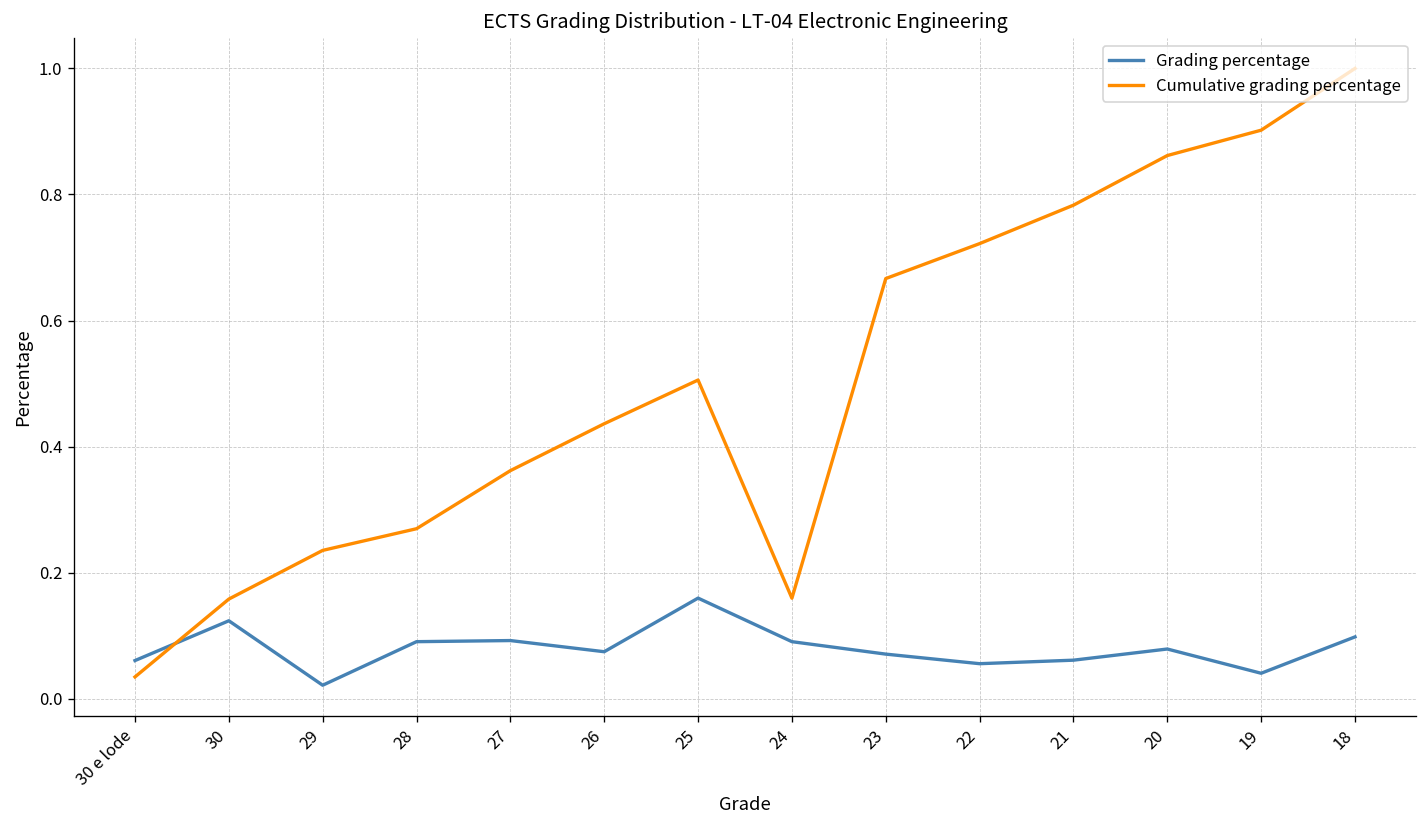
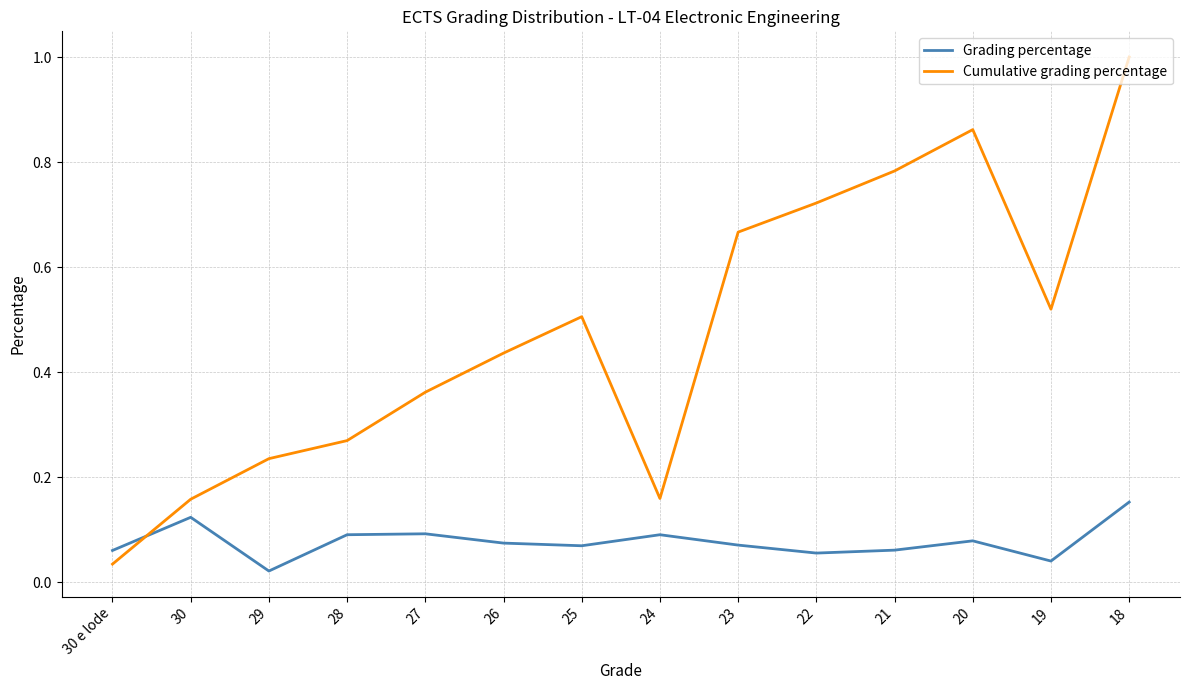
  {
    "Grading percentage": {
      "30 e lode": 0.06,
      "30": 0.12,
      "29": 0.02,
      "28": 0.09,
      "27": 0.09,
      "26": 0.07,
-     "25": 0.16,
+     "25": 0.07,
      "24": 0.09,
      "23": 0.07,
      "22": 0.06,
      "21": 0.06,
      "20": 0.08,
      "19": 0.04,
-     "18": 0.10
+     "18": 0.15
    },
    "Cumulative grading percentage": {
      "30 e lode": 0.03,
      "30": 0.16,
      "29": 0.24,
      "28": 0.27,
      "27": 0.36,
      "26": 0.44,
      "25": 0.51,
      "24": 0.16,
      "23": 0.67,
      "22": 0.72,
      "21": 0.78,
      "20": 0.86,
-     "19": 0.90
+     "19": 0.52
    }
  }
